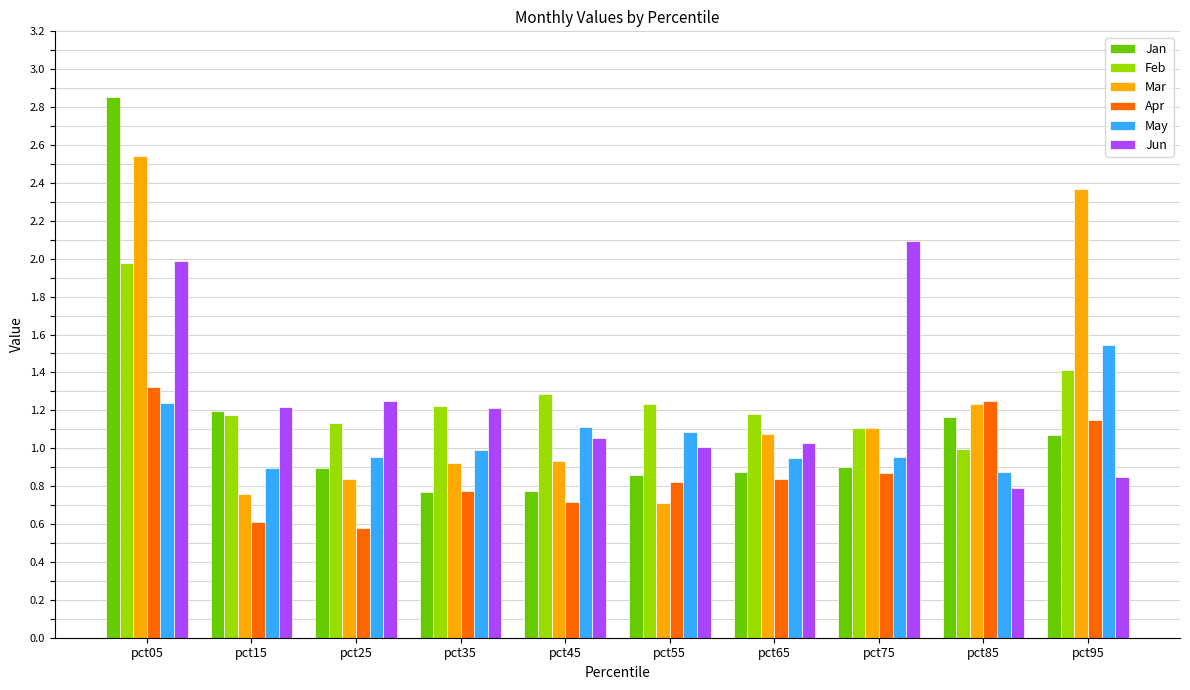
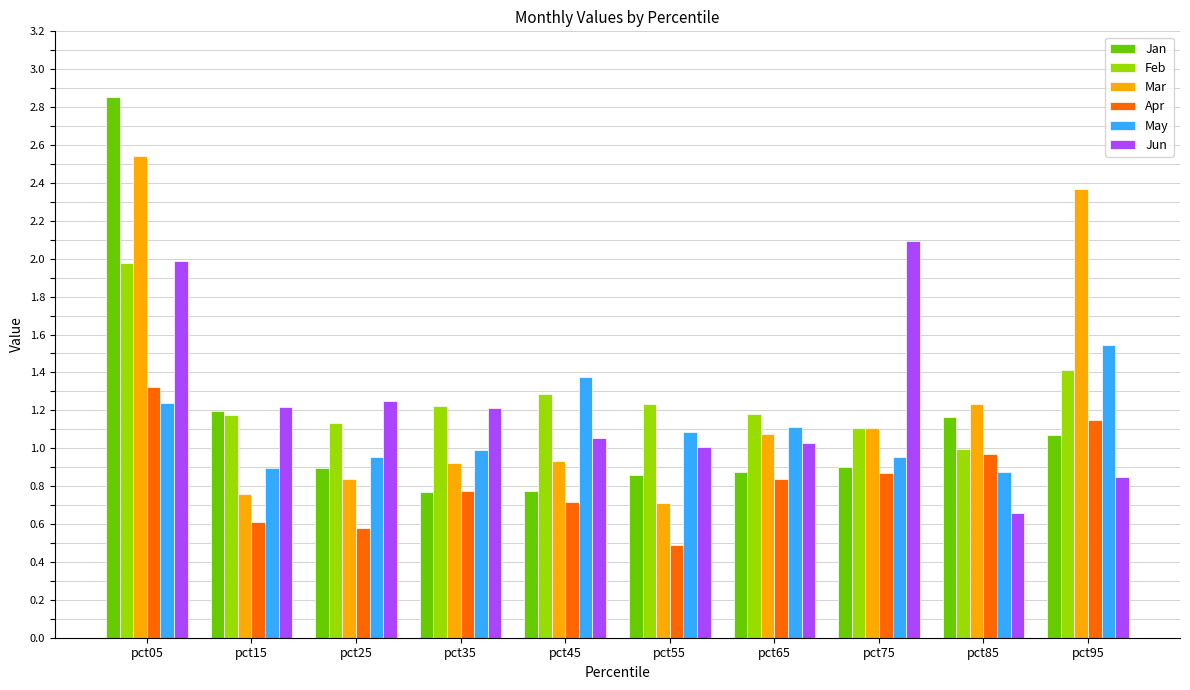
  {
    "Mar": {
      "pct05": 2.54,
      "pct15": 0.76,
      "pct25": 0.84,
      "pct35": 0.92,
      "pct45": 0.93,
      "pct55": 0.71,
      "pct65": 1.07,
      "pct75": 1.10,
      "pct85": 1.23,
      "pct95": 2.37
    },
    "Apr": {
      "pct05": 1.32,
      "pct15": 0.61,
      "pct25": 0.58,
      "pct35": 0.77,
      "pct45": 0.72,
-     "pct55": 0.82,
+     "pct55": 0.49,
      "pct65": 0.84,
      "pct75": 0.87,
-     "pct85": 1.25,
+     "pct85": 0.97,
      "pct95": 1.15
    },
    "May": {
      "pct05": 1.24,
      "pct15": 0.90,
      "pct25": 0.95,
      "pct35": 0.99,
-     "pct45": 1.11,
+     "pct45": 1.38,
      "pct55": 1.08,
-     "pct65": 0.95,
+     "pct65": 1.11,
      "pct75": 0.95,
      "pct85": 0.87,
      "pct95": 1.54
    },
    "Jun": {
      "pct05": 1.99,
      "pct15": 1.22,
      "pct25": 1.25,
      "pct35": 1.21,
      "pct45": 1.05,
      "pct55": 1.01,
      "pct65": 1.03,
      "pct75": 2.10,
-     "pct85": 0.79,
+     "pct85": 0.66,
      "pct95": 0.85
    }
  }
